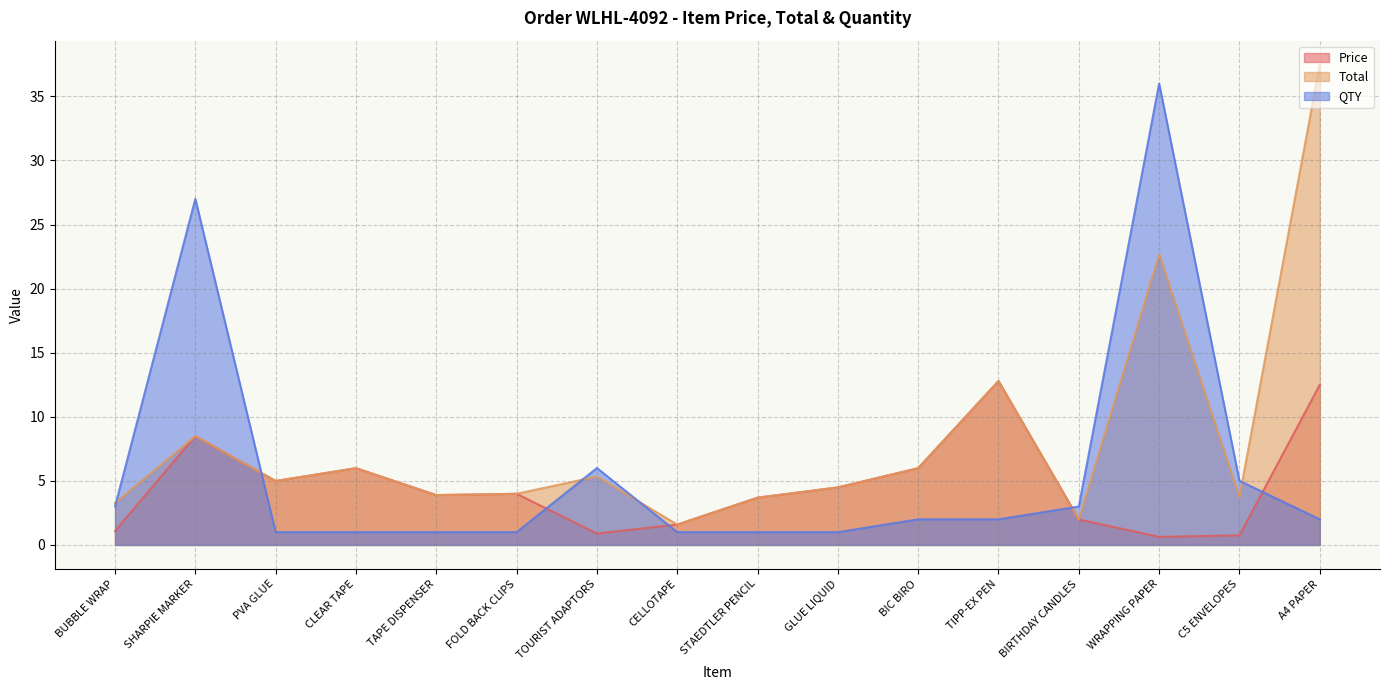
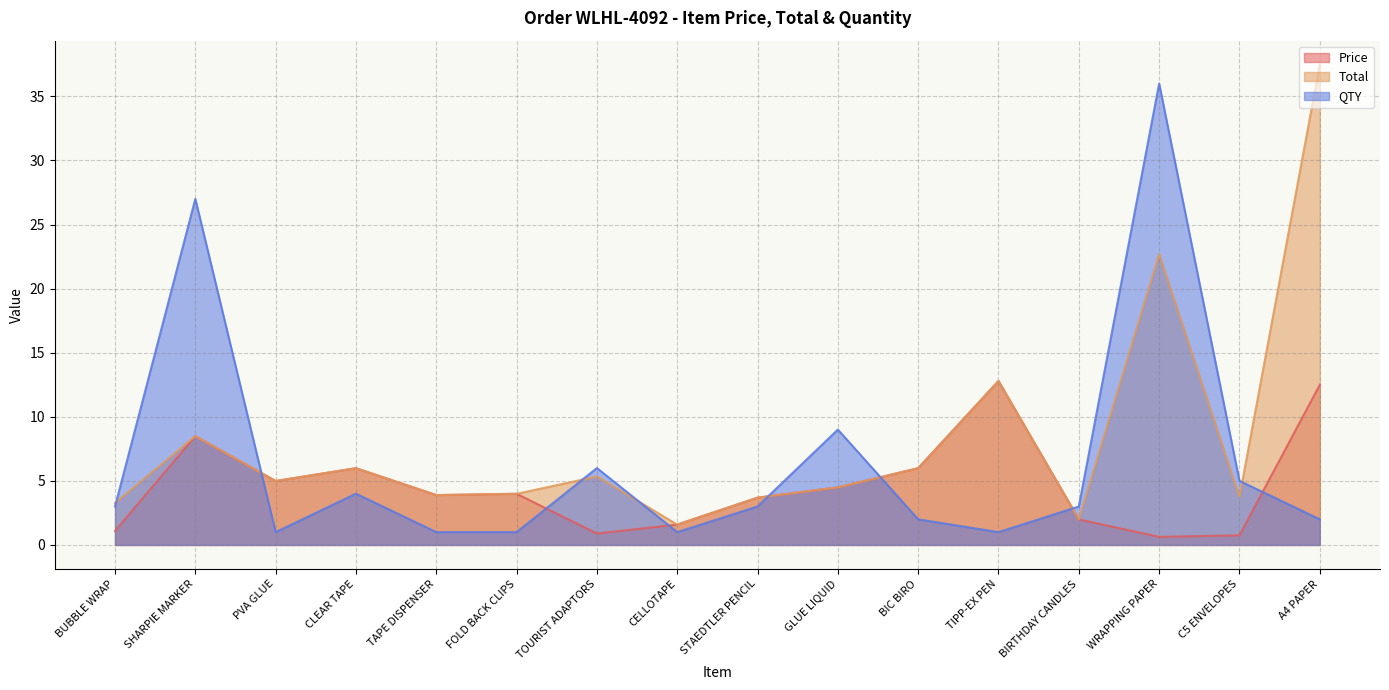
  {
    "QTY": {
      "BUBBLE WRAP": 3,
      "SHARPIE MARKER": 27,
      "PVA GLUE": 1,
-     "CLEAR TAPE": 1,
+     "CLEAR TAPE": 4,
      "TAPE DISPENSER": 1,
      "FOLD BACK CLIPS": 1,
      "TOURIST ADAPTORS": 6,
      "CELLOTAPE": 1,
-     "STAEDTLER PENCIL": 1,
-     "GLUE LIQUID": 1,
+     "STAEDTLER PENCIL": 3,
+     "GLUE LIQUID": 9,
      "BIC BIRO": 2,
-     "TIPP-EX PEN": 2,
+     "TIPP-EX PEN": 1,
      "BIRTHDAY CANDLES": 3,
      "WRAPPING PAPER": 36,
      "C5 ENVELOPES": 5,
      "A4 PAPER": 2
    }
  }
